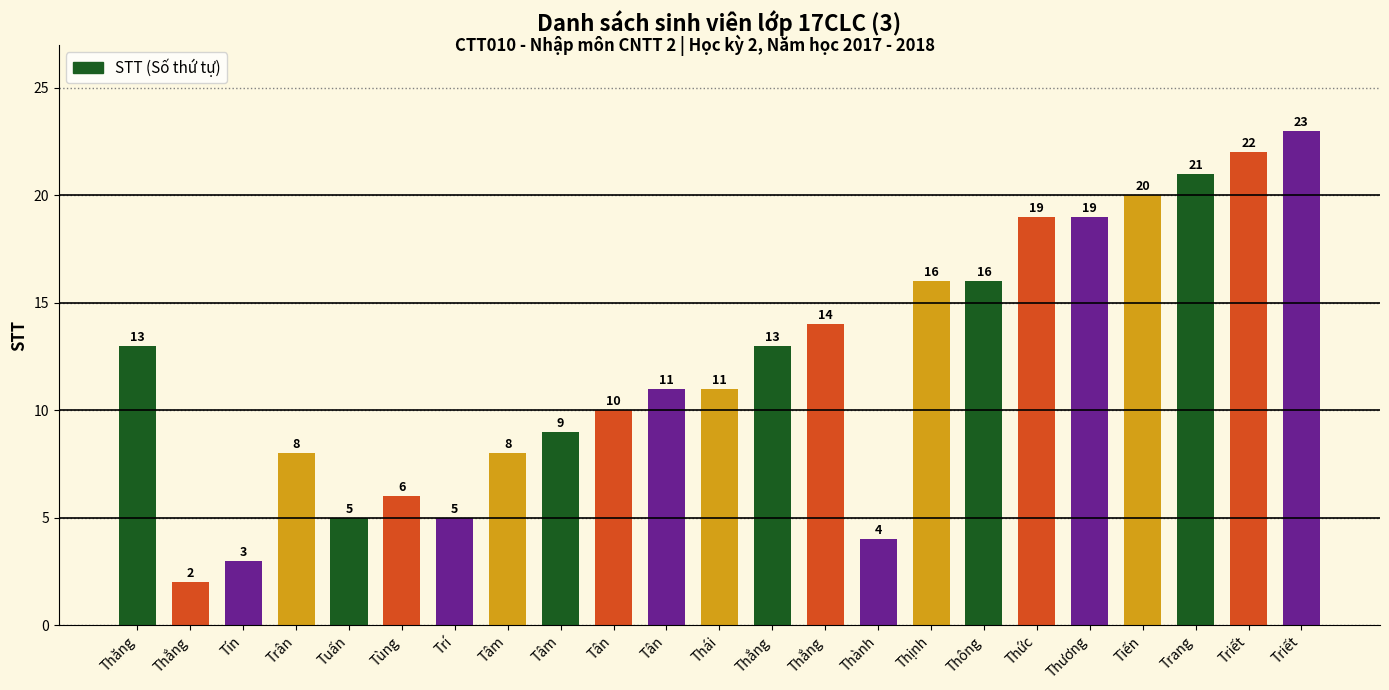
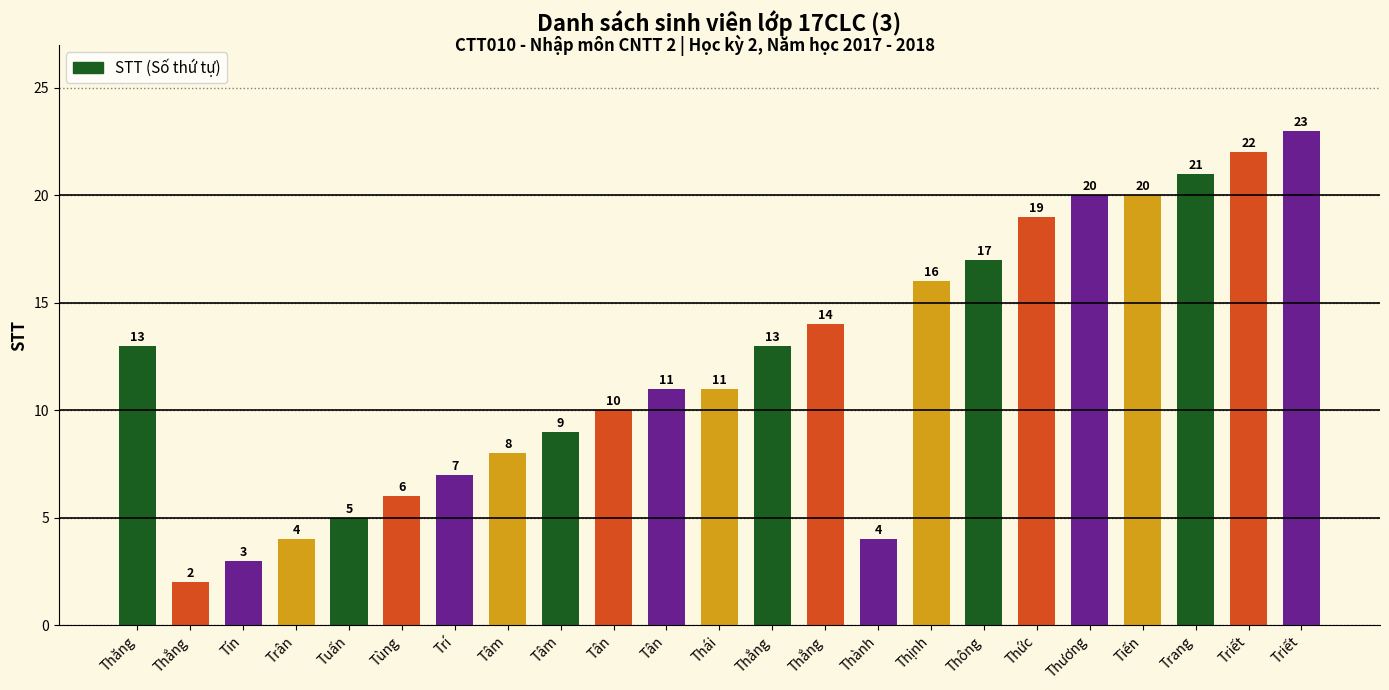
  {
    "Thăng": 13,
    "Tín": 3,
-   "Trân": 8,
+   "Trân": 4,
    "Tuấn": 5,
    "Tùng": 6,
-   "Trí": 5,
+   "Trí": 7,
    "Thái": 11,
    "Thành": 4,
    "Thịnh": 16,
-   "Thông": 16,
+   "Thông": 17,
    "Thức": 19,
-   "Thương": 19,
+   "Thương": 20,
    "Tiến": 20,
    "Trang": 21
  }
